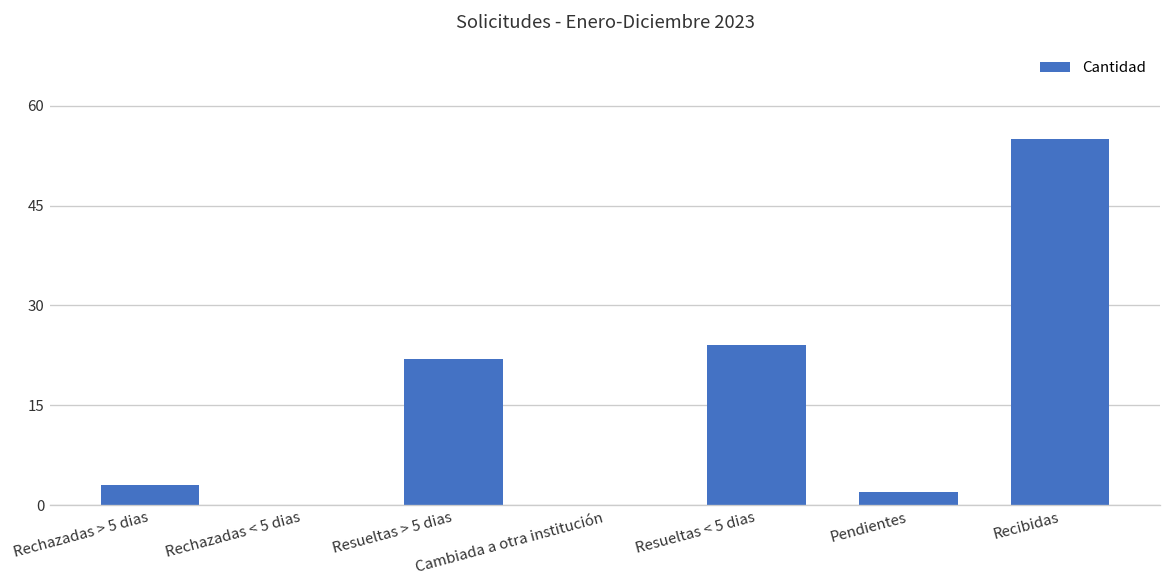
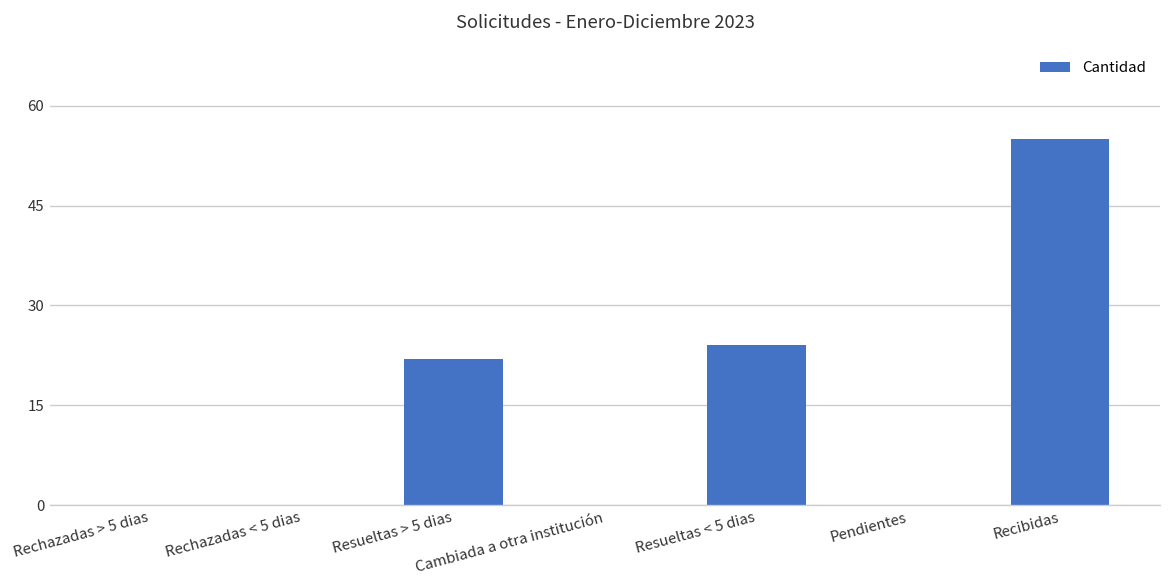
  {
-   "Rechazadas > 5 dias": 3,
+   "Rechazadas > 5 dias": 0,
    "Rechazadas < 5 dias": 0,
    "Resueltas > 5 dias": 22,
    "Cambiada a otra institución": 0,
    "Resueltas < 5 dias": 24,
-   "Pendientes": 2,
+   "Pendientes": 0,
    "Recibidas": 55
  }
